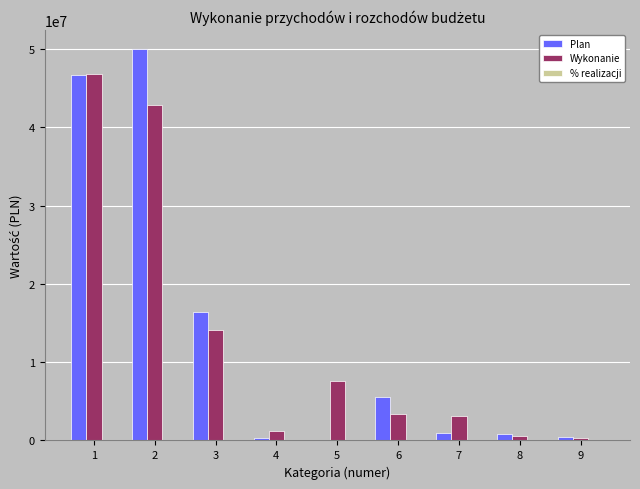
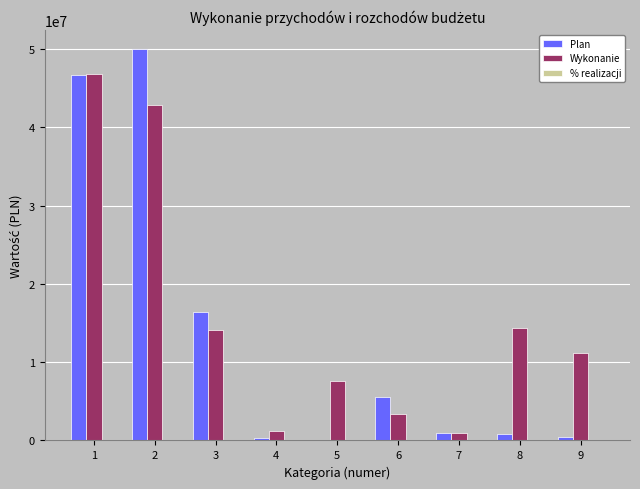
  {
    "Plan": {
      "1": 47000000,
      "2": 50000000,
      "3": 16000000,
      "5": 0,
      "6": 6000000,
      "7": 1000000,
      "8": 1000000,
      "9": 0
    },
    "Wykonanie": {
      "1": 47000000,
      "2": 43000000,
      "3": 14000000,
      "4": 1000000,
      "5": 8000000,
      "6": 3000000,
-     "7": 3000000,
-     "8": 1000000,
-     "9": 0
+     "7": 1000000,
+     "8": 14000000,
+     "9": 11000000
    },
    "% realizacji": {
      "4": 0,
      "5": 0
    }
  }
